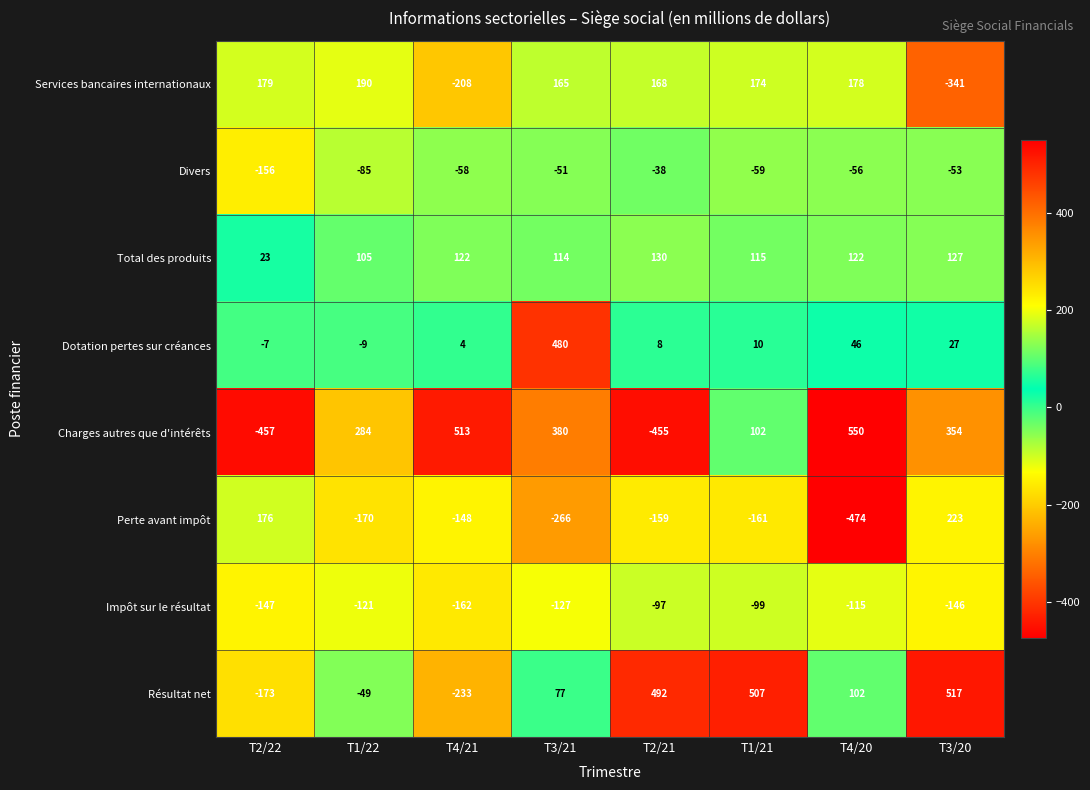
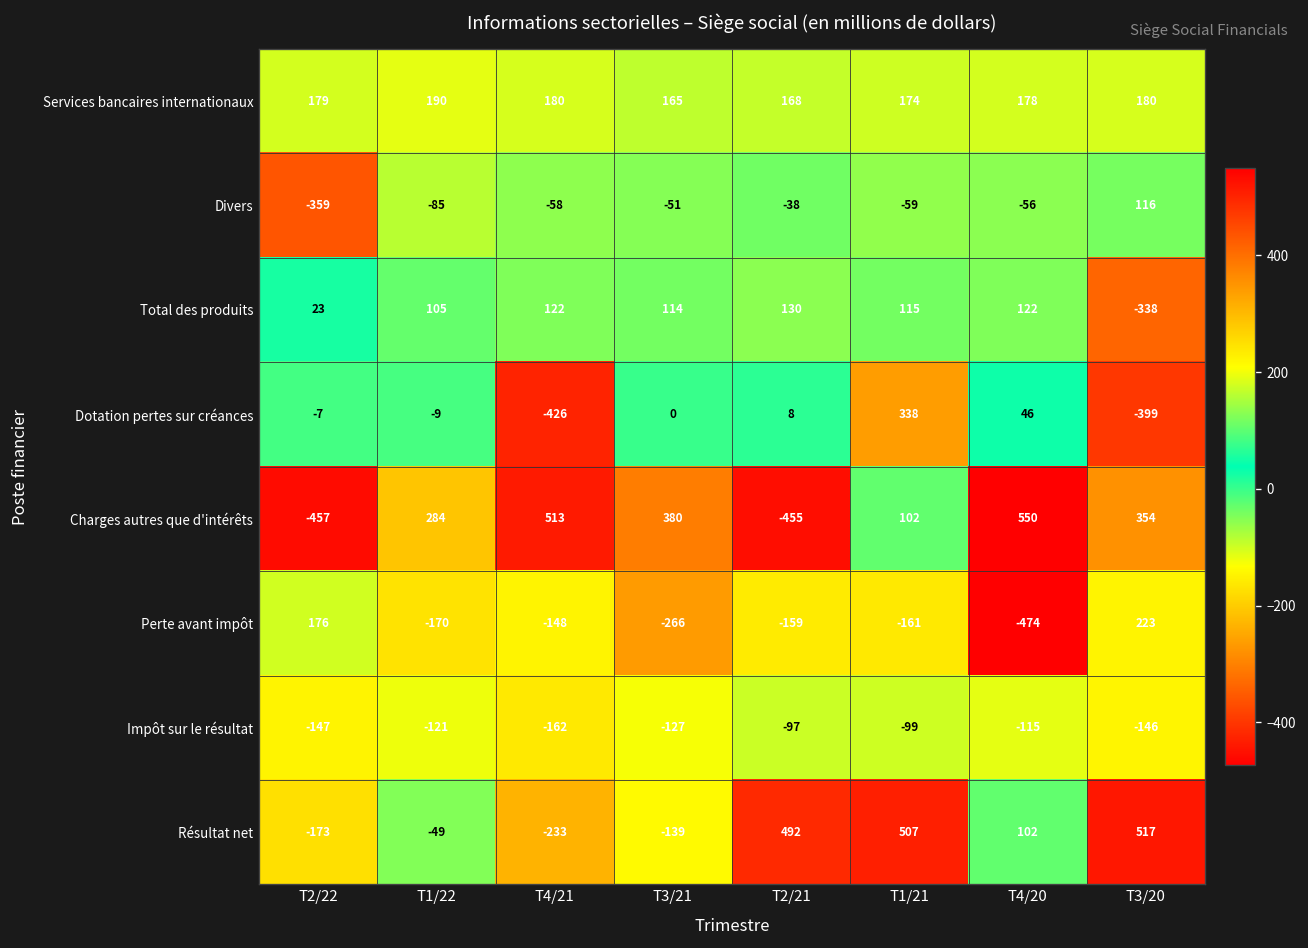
  {
    "Services bancaires internationaux": {
      "T2/22": 179,
      "T1/22": 190,
-     "T4/21": -208,
+     "T4/21": 180,
      "T3/21": 165,
      "T2/21": 168,
      "T1/21": 174,
      "T4/20": 178,
-     "T3/20": -341
+     "T3/20": 180
    },
    "Divers": {
-     "T2/22": -156,
+     "T2/22": -359,
      "T1/22": -85,
      "T4/21": -58,
      "T3/21": -51,
      "T2/21": -38,
      "T1/21": -59,
      "T4/20": -56,
-     "T3/20": -53
+     "T3/20": 116
    },
    "Total des produits": {
      "T2/22": 23,
      "T1/22": 105,
      "T4/21": 122,
      "T3/21": 114,
      "T2/21": 130,
      "T1/21": 115,
      "T4/20": 122,
-     "T3/20": 127
+     "T3/20": -338
    },
    "Dotation pertes sur créances": {
      "T2/22": -7,
      "T1/22": -9,
-     "T4/21": 4,
-     "T3/21": 480,
+     "T4/21": -426,
+     "T3/21": 0,
      "T2/21": 8,
-     "T1/21": 10,
+     "T1/21": 338,
      "T4/20": 46,
-     "T3/20": 27
+     "T3/20": -399
    },
    "Charges autres que d'intérêts": {
      "T2/22": -457,
      "T1/22": 284,
      "T4/21": 513,
      "T3/21": 380,
      "T2/21": -455,
      "T1/21": 102,
      "T4/20": 550,
      "T3/20": 354
    },
    "Perte avant impôt": {
      "T2/22": 176,
      "T1/22": -170,
      "T4/21": -148,
      "T3/21": -266,
      "T2/21": -159,
      "T1/21": -161,
      "T4/20": -474,
      "T3/20": 223
    },
    "Impôt sur le résultat": {
      "T2/22": -147,
      "T1/22": -121,
      "T4/21": -162,
      "T3/21": -127,
      "T2/21": -97,
      "T1/21": -99,
      "T4/20": -115,
      "T3/20": -146
    },
    "Résultat net": {
      "T2/22": -173,
      "T1/22": -49,
      "T4/21": -233,
-     "T3/21": 77,
+     "T3/21": -139,
      "T2/21": 492,
      "T1/21": 507,
      "T4/20": 102,
      "T3/20": 517
    }
  }
